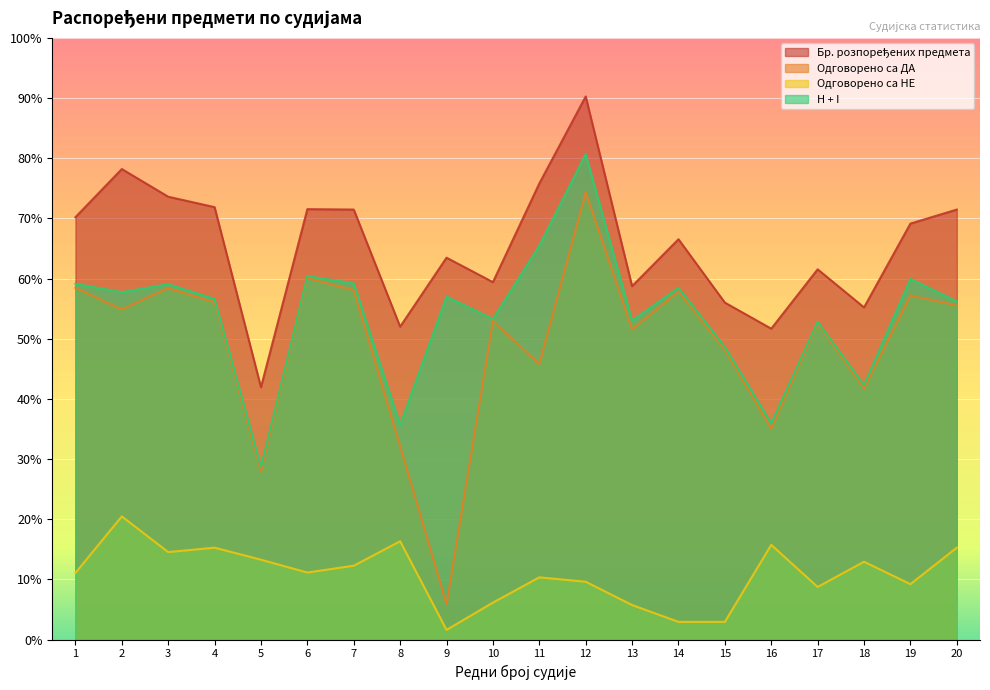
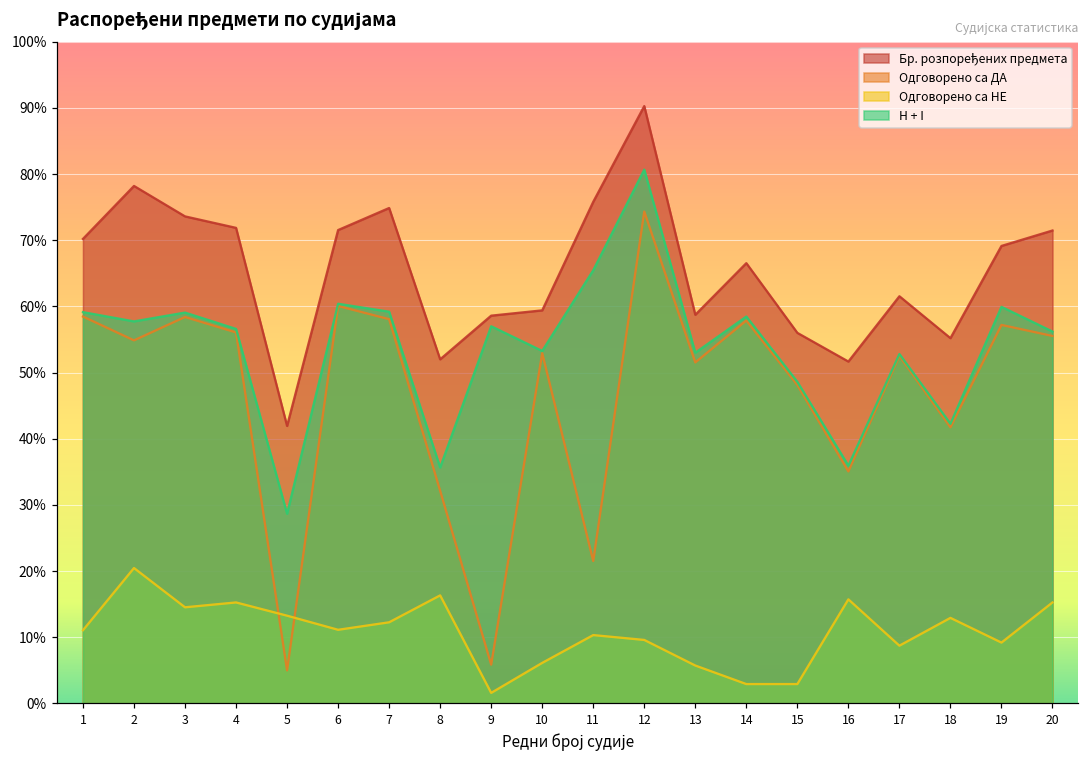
  {
    "Бр. розпоређених предмета": {
      "1": "70%",
      "2": "78%",
      "3": "74%",
      "4": "72%",
      "5": "42%",
      "6": "72%",
-     "7": "71%",
+     "7": "75%",
      "8": "52%",
-     "9": "63%",
+     "9": "59%",
      "10": "59%",
      "11": "76%",
      "12": "90%",
      "13": "59%",
      "14": "67%",
      "15": "56%",
      "16": "52%",
      "17": "62%",
      "18": "55%",
      "19": "69%",
      "20": "71%"
    },
    "Одговорено са ДА": {
      "1": "58%",
      "2": "55%",
      "3": "58%",
      "4": "56%",
-     "5": "28%",
+     "5": "5%",
      "7": "58%",
      "8": "32%",
      "9": "6%",
-     "11": "46%",
+     "11": "22%",
      "12": "74%",
      "13": "52%",
      "14": "58%",
      "15": "48%",
      "16": "35%",
      "18": "42%",
      "19": "57%",
      "20": "56%"
    },
    "Одговорено са НЕ": {
      "1": "11%",
      "2": "20%",
      "3": "15%",
      "4": "15%",
      "5": "13%",
      "6": "11%",
      "7": "12%",
      "8": "16%",
      "9": "2%",
      "10": "6%",
      "11": "10%",
      "12": "10%",
      "13": "6%",
      "14": "3%",
      "15": "3%",
      "16": "16%",
      "17": "9%",
      "18": "13%",
      "19": "9%",
      "20": "15%"
    },
    "H + I": {
      "1": "59%",
      "2": "58%",
      "3": "59%",
      "4": "57%",
      "5": "29%",
      "7": "59%",
      "8": "36%",
      "9": "57%",
      "11": "65%",
      "12": "81%",
      "13": "53%",
      "14": "58%",
      "15": "49%",
      "16": "36%",
      "18": "42%",
      "19": "60%",
      "20": "56%"
    }
  }
